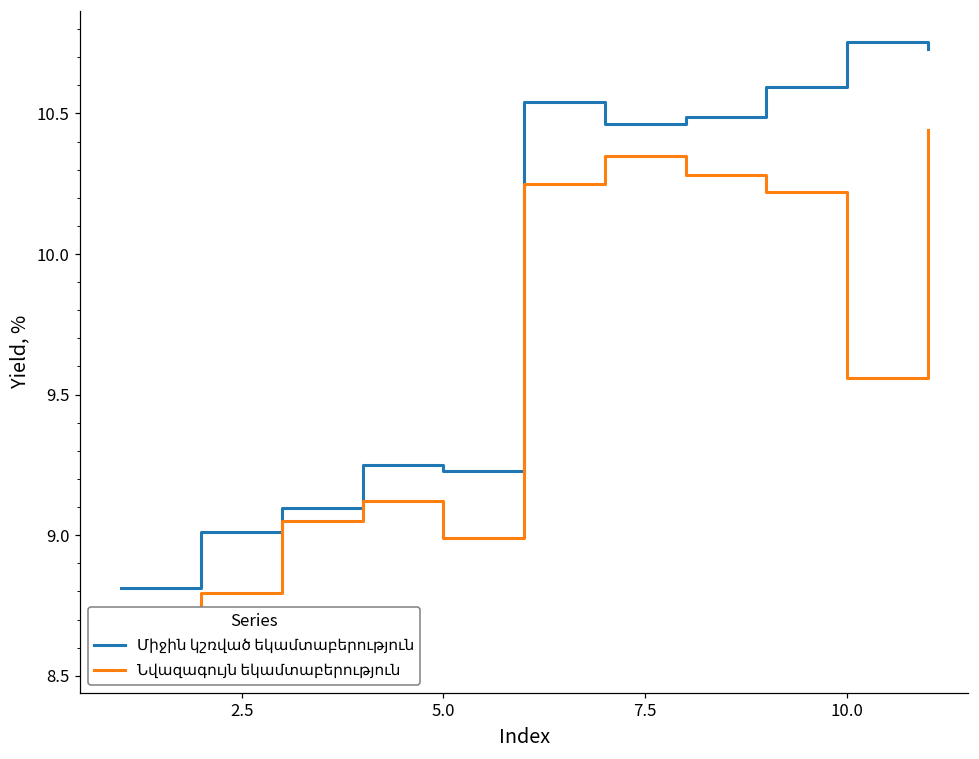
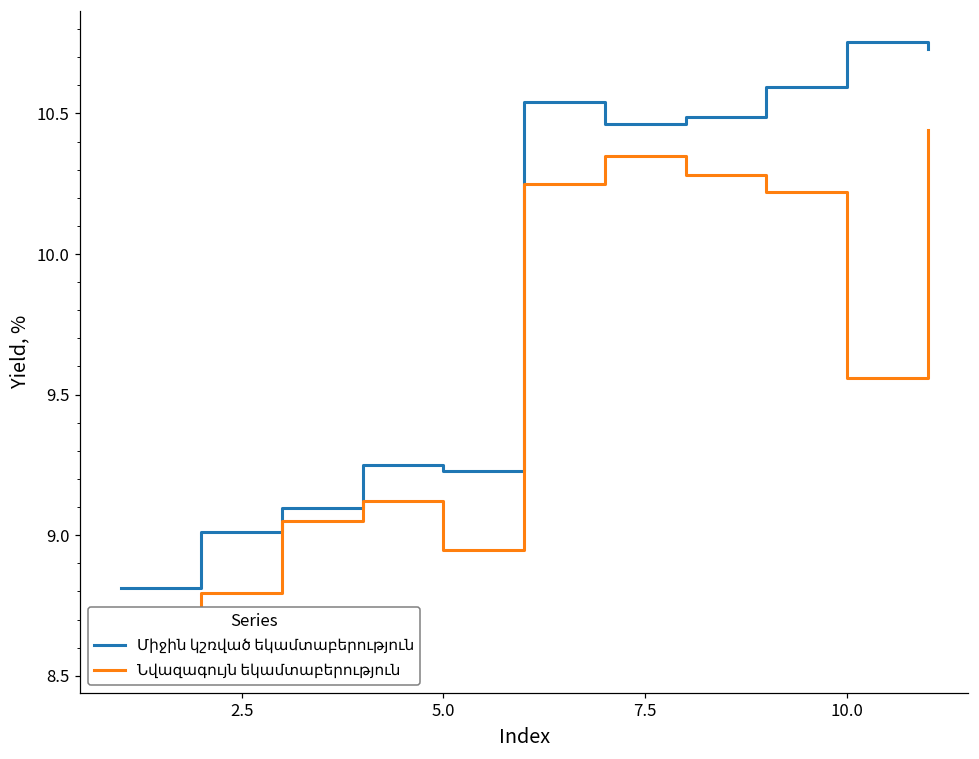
  {
    "Միջին կշռված եկամտաբերություն": {
      "5.0": 9.23,
      "10.0": 10.75
    },
    "Նվազագույն եկամտաբերություն": {
-     "5.0": 8.99,
+     "5.0": 8.95,
      "10.0": 9.56
    }
  }
